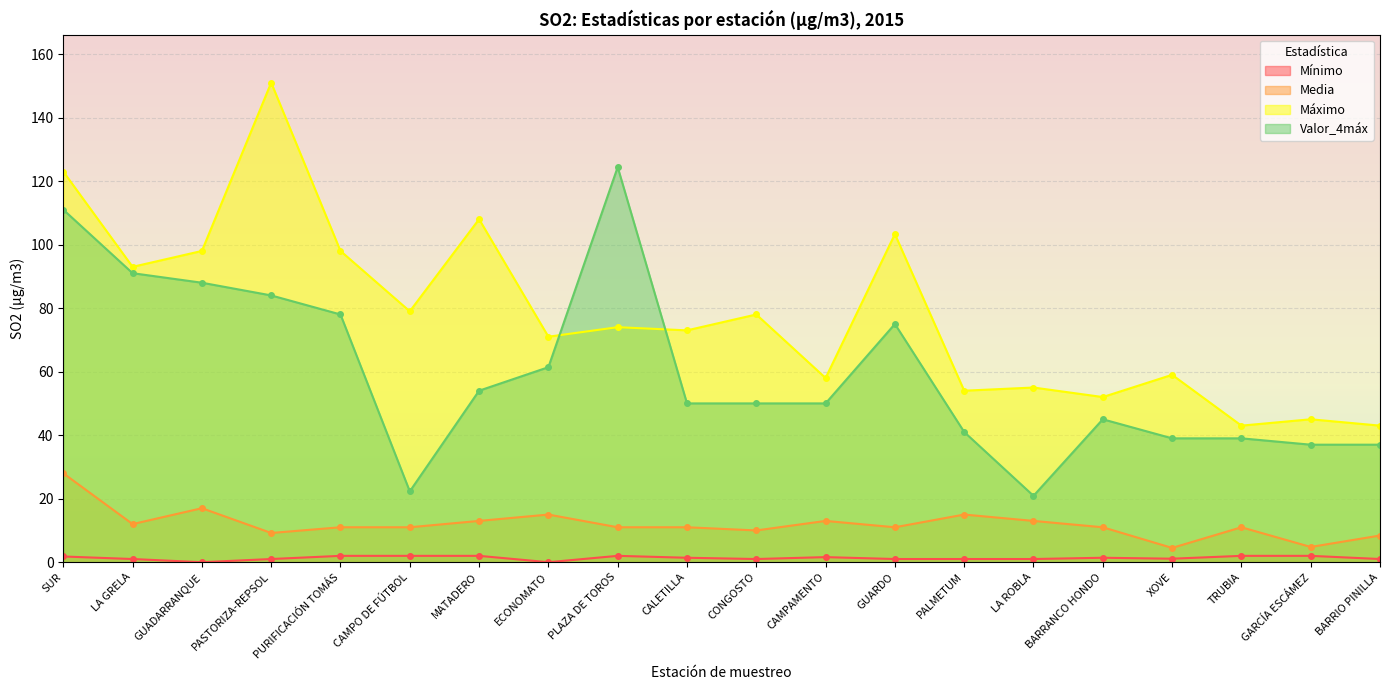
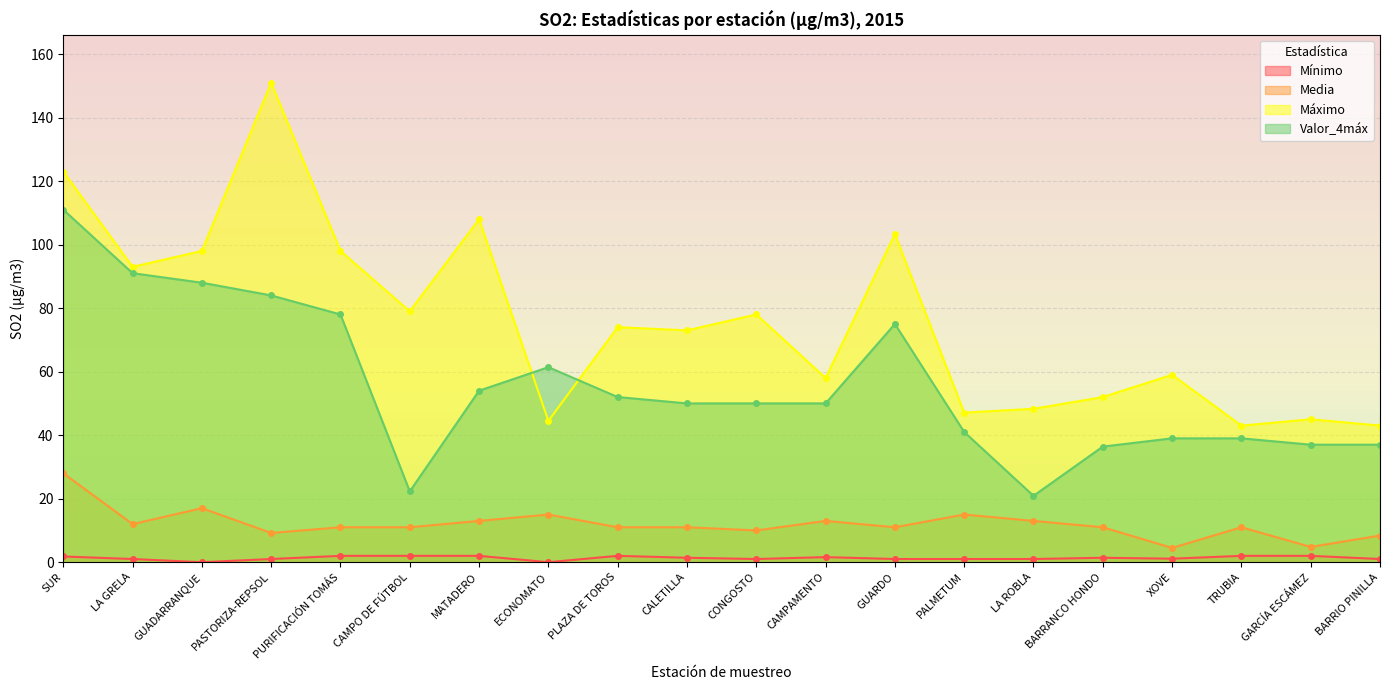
  {
    "Máximo": {
      "SUR": 123,
      "LA GRELA": 93,
      "GUADARRANQUE": 98,
      "PASTORIZA-REPSOL": 151,
      "PURIFICACIÓN TOMÁS": 98,
      "CAMPO DE FÚTBOL": 79,
      "MATADERO": 108,
-     "ECONOMATO": 71,
+     "ECONOMATO": 45,
      "PLAZA DE TOROS": 74,
      "CALETILLA": 73,
      "CONGOSTO": 78,
      "CAMPAMENTO": 58,
      "GUARDO": 103,
-     "PALMETUM": 54,
-     "LA ROBLA": 55,
+     "PALMETUM": 47,
+     "LA ROBLA": 48,
      "BARRANCO HONDO": 52,
      "XOVE": 59,
      "TRUBIA": 43,
      "GARCÍA ESCÁMEZ": 45,
      "BARRIO PINILLA": 43
    },
    "Valor_4máx": {
      "SUR": 111,
      "LA GRELA": 91,
      "GUADARRANQUE": 88,
      "PASTORIZA-REPSOL": 84,
      "PURIFICACIÓN TOMÁS": 78,
      "CAMPO DE FÚTBOL": 22,
      "MATADERO": 54,
      "ECONOMATO": 61,
-     "PLAZA DE TOROS": 124,
+     "PLAZA DE TOROS": 52,
      "CALETILLA": 50,
      "CONGOSTO": 50,
      "CAMPAMENTO": 50,
      "GUARDO": 75,
      "PALMETUM": 41,
      "LA ROBLA": 21,
-     "BARRANCO HONDO": 45,
+     "BARRANCO HONDO": 36,
      "XOVE": 39,
      "TRUBIA": 39,
      "GARCÍA ESCÁMEZ": 37,
      "BARRIO PINILLA": 37
    }
  }
